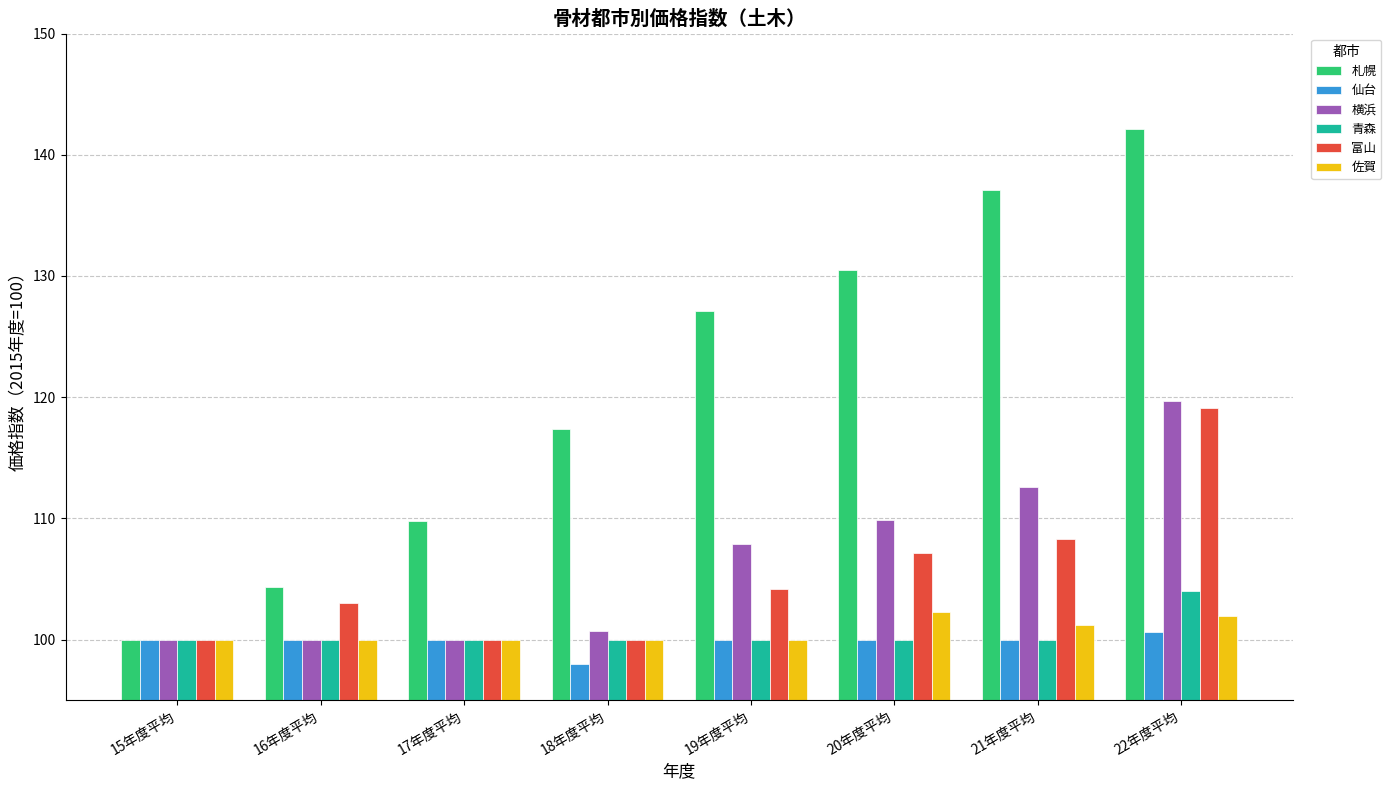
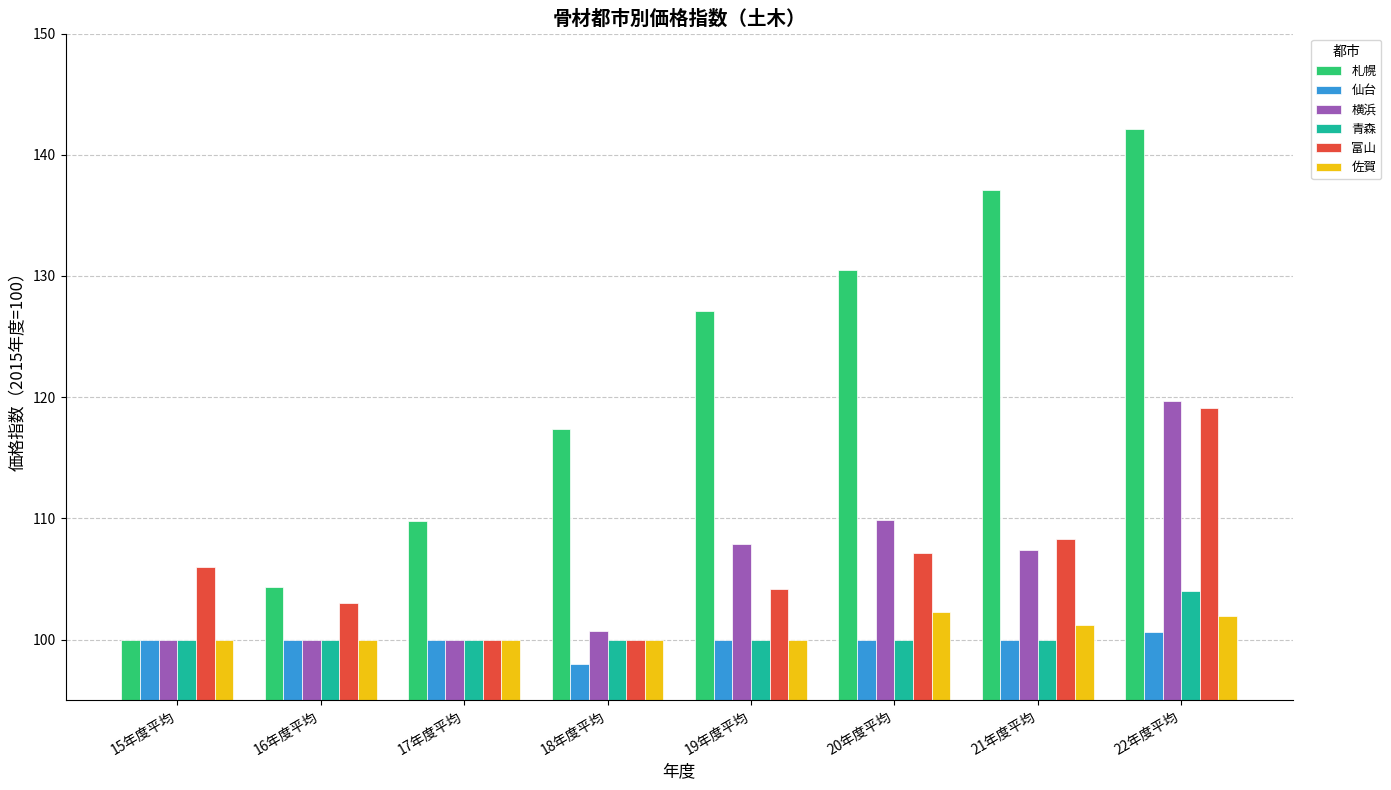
  {
    "仙台": {
      "15年度平均": 100.0,
      "16年度平均": 100.0,
      "17年度平均": 100.0,
      "18年度平均": 98.0,
      "19年度平均": 100.0,
      "20年度平均": 100.0,
      "21年度平均": 100.0,
      "22年度平均": 100.6
    },
    "横浜": {
      "15年度平均": 100.0,
      "16年度平均": 100.0,
      "17年度平均": 100.0,
      "18年度平均": 100.7,
      "19年度平均": 107.9,
      "20年度平均": 109.9,
-     "21年度平均": 112.6,
+     "21年度平均": 107.4,
      "22年度平均": 119.7
    },
    "富山": {
-     "15年度平均": 100,
+     "15年度平均": 106,
      "16年度平均": 103,
      "17年度平均": 100,
      "18年度平均": 100,
      "19年度平均": 104,
      "20年度平均": 107,
      "21年度平均": 108.3,
      "22年度平均": 119
    },
    "佐賀": {
      "15年度平均": 100.0,
      "16年度平均": 100.0,
      "17年度平均": 100.0,
      "18年度平均": 100.0,
      "19年度平均": 100.0,
      "20年度平均": 102.3,
      "21年度平均": 101.2,
      "22年度平均": 101.9
    }
  }
